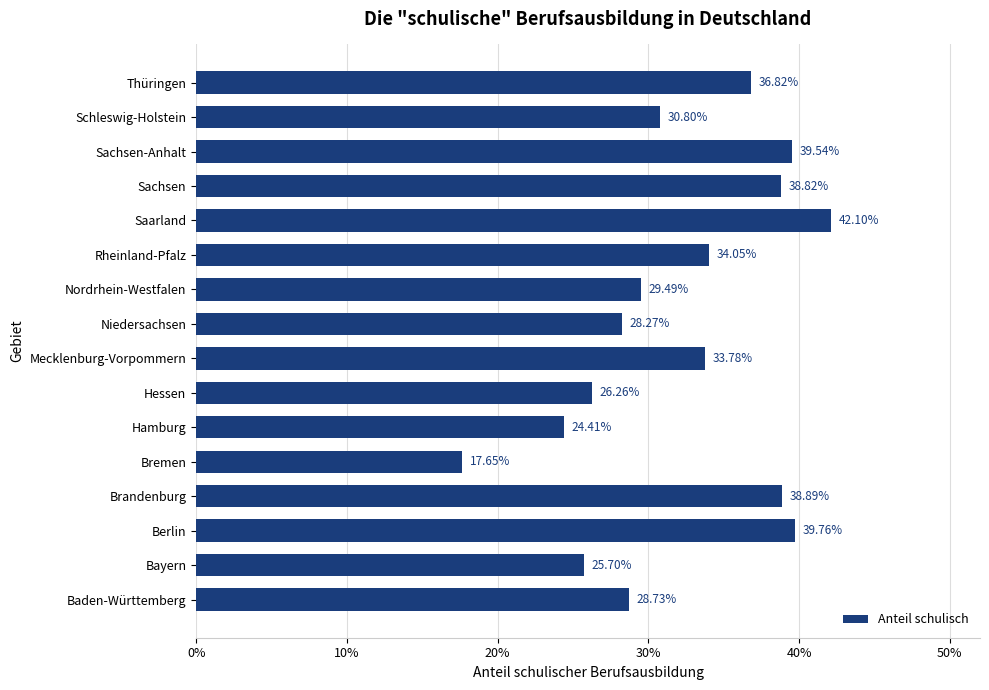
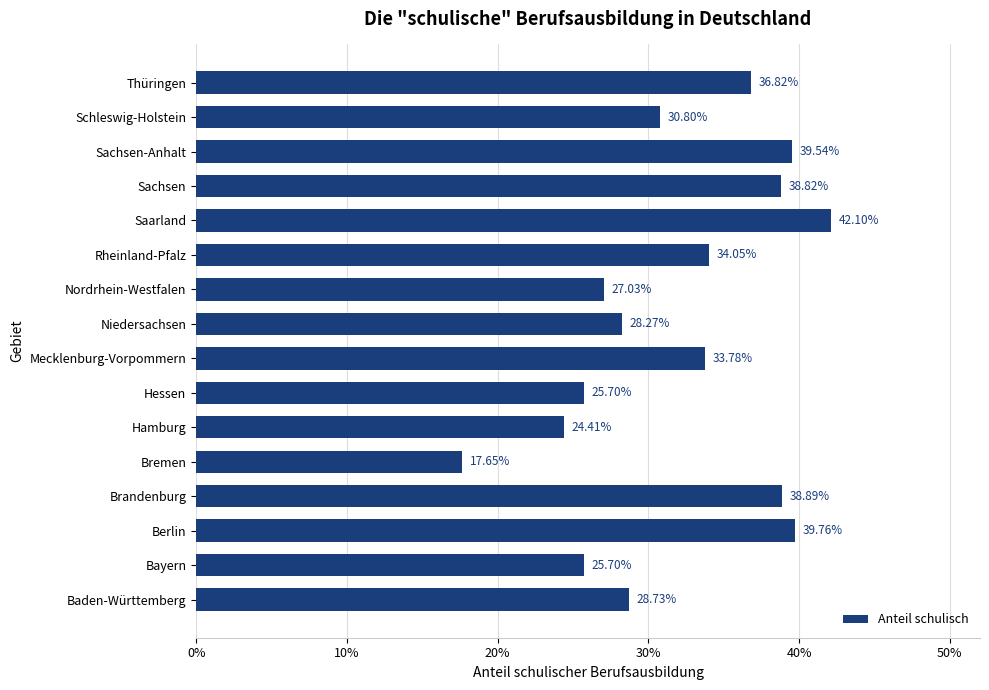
  {
    "Thüringen": "36.82%",
    "Schleswig-Holstein": "30.80%",
    "Sachsen-Anhalt": "39.54%",
    "Sachsen": "38.82%",
    "Saarland": "42.10%",
    "Rheinland-Pfalz": "34.05%",
-   "Nordrhein-Westfalen": "29.49%",
+   "Nordrhein-Westfalen": "27.03%",
    "Niedersachsen": "28.27%",
    "Mecklenburg-Vorpommern": "33.78%",
-   "Hessen": "26.26%",
+   "Hessen": "25.70%",
    "Hamburg": "24.41%",
    "Bremen": "17.65%",
    "Brandenburg": "38.89%",
    "Berlin": "39.76%",
    "Bayern": "25.70%",
    "Baden-Württemberg": "28.73%"
  }
